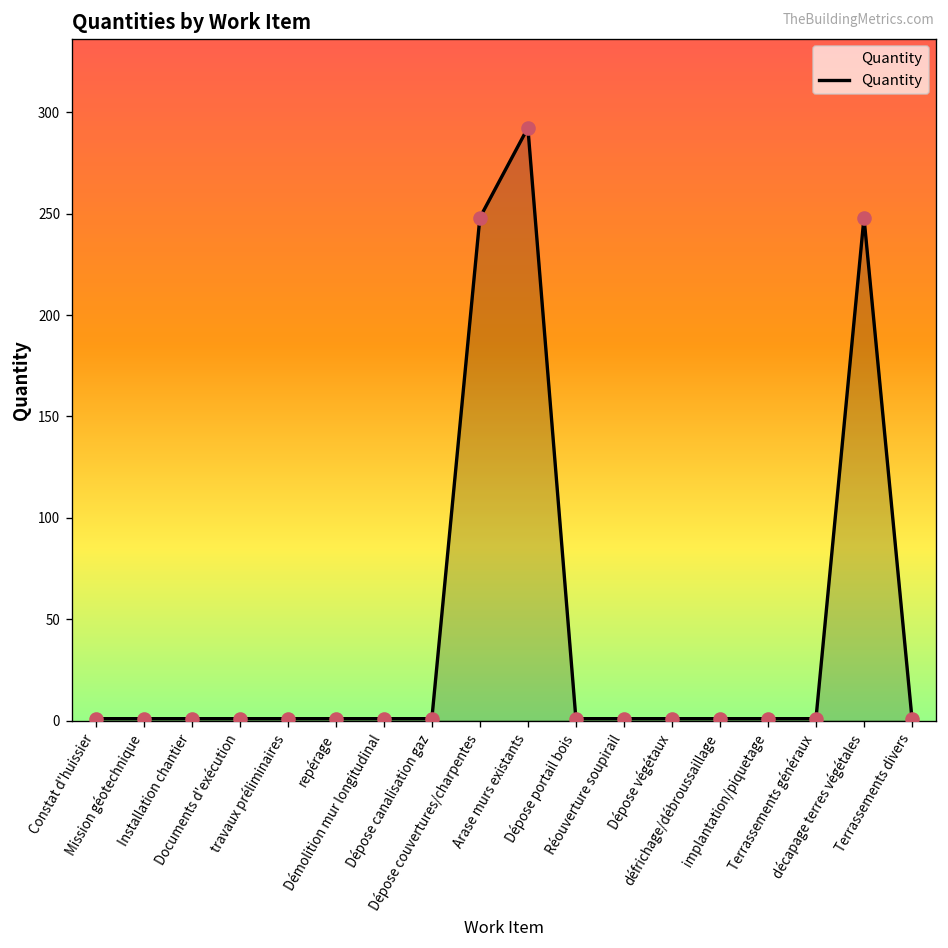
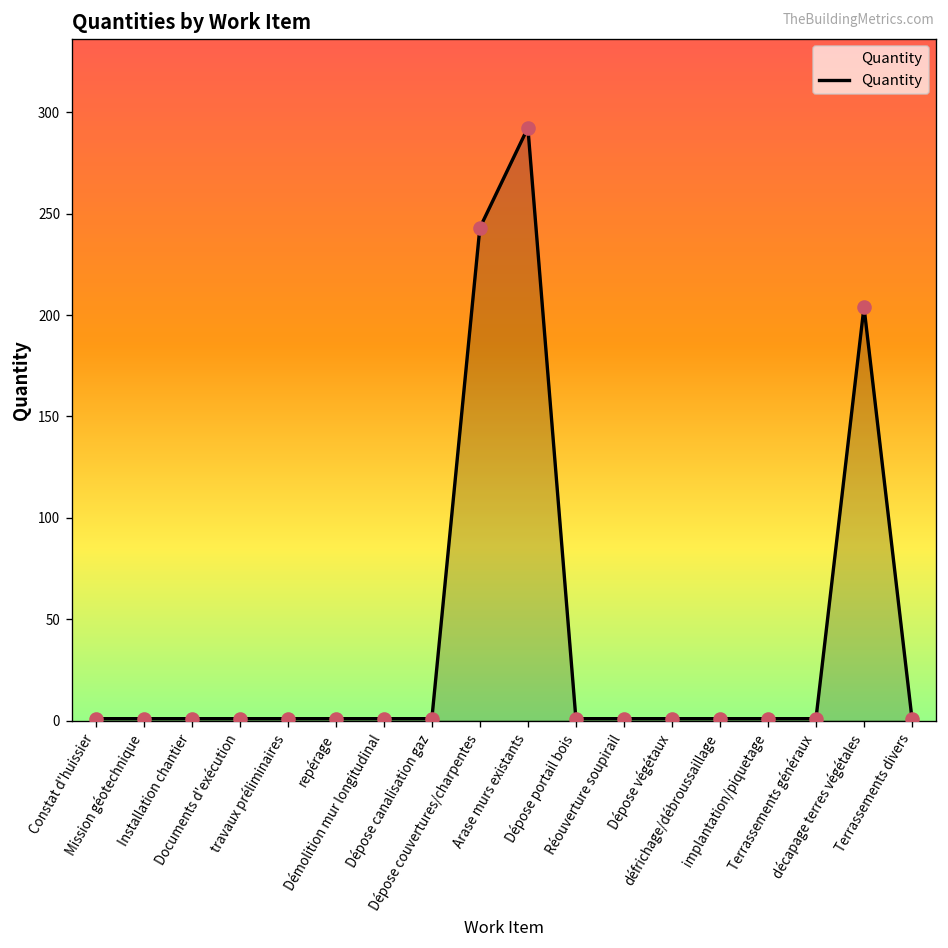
  {
    "Constat d'huissier": 1,
    "Mission géotechnique": 1,
    "Installation chantier": 1,
    "Documents d'exécution": 1,
    "travaux préliminaires": 1,
    "repérage": 1,
    "Démolition mur longitudinal": 1,
    "Dépose canalisation gaz": 1,
-   "Dépose couvertures/charpentes": 248,
+   "Dépose couvertures/charpentes": 243,
    "Arase murs existants": 292,
    "Dépose portail bois": 1,
    "Réouverture soupirail": 1,
    "Dépose végétaux": 1,
    "défrichage/débroussaillage": 1,
    "implantation/piquetage": 1,
    "Terrassements généraux": 1,
-   "décapage terres végétales": 248,
+   "décapage terres végétales": 204,
    "Terrassements divers": 1
  }
